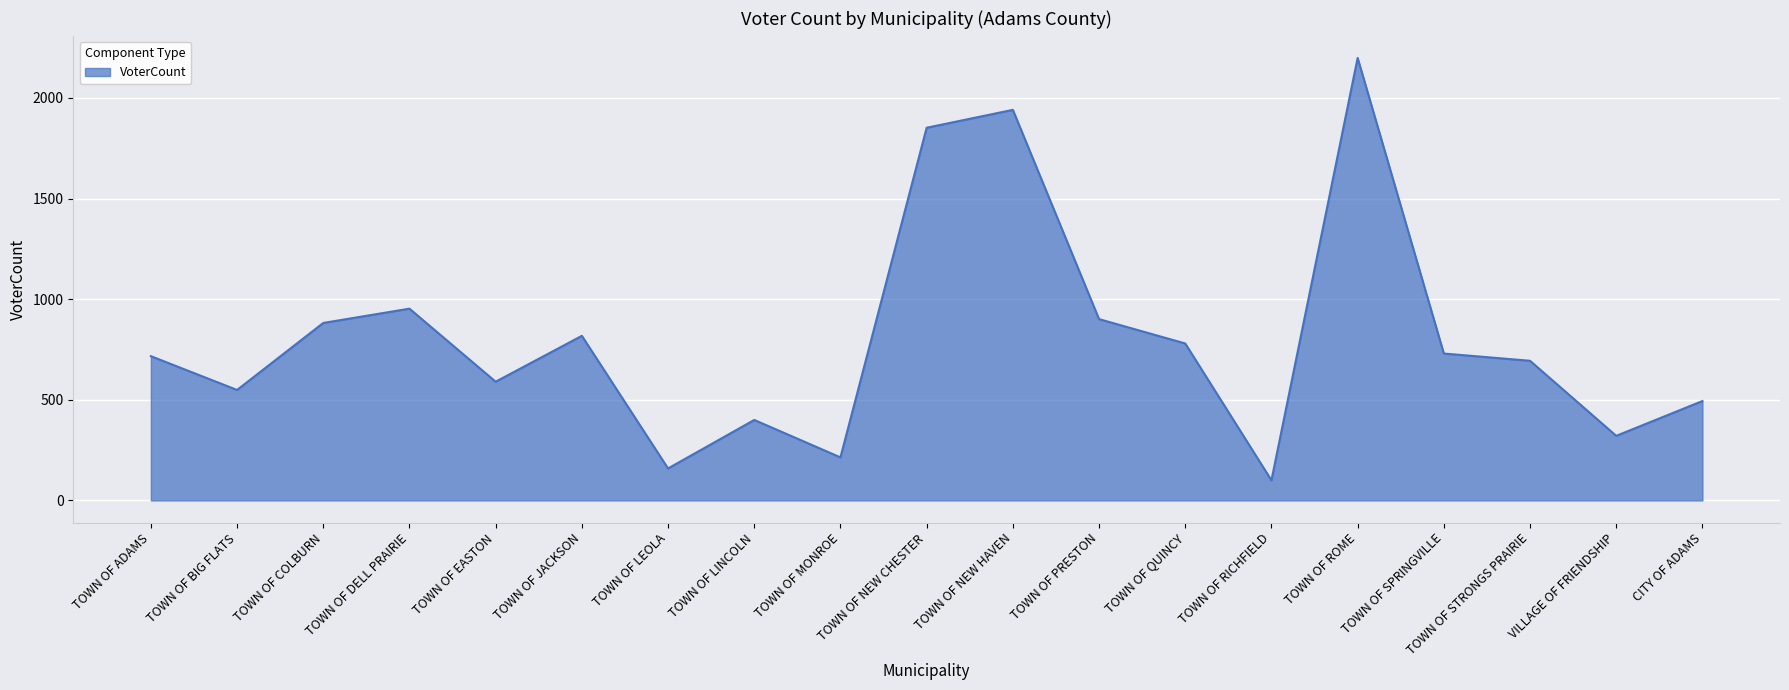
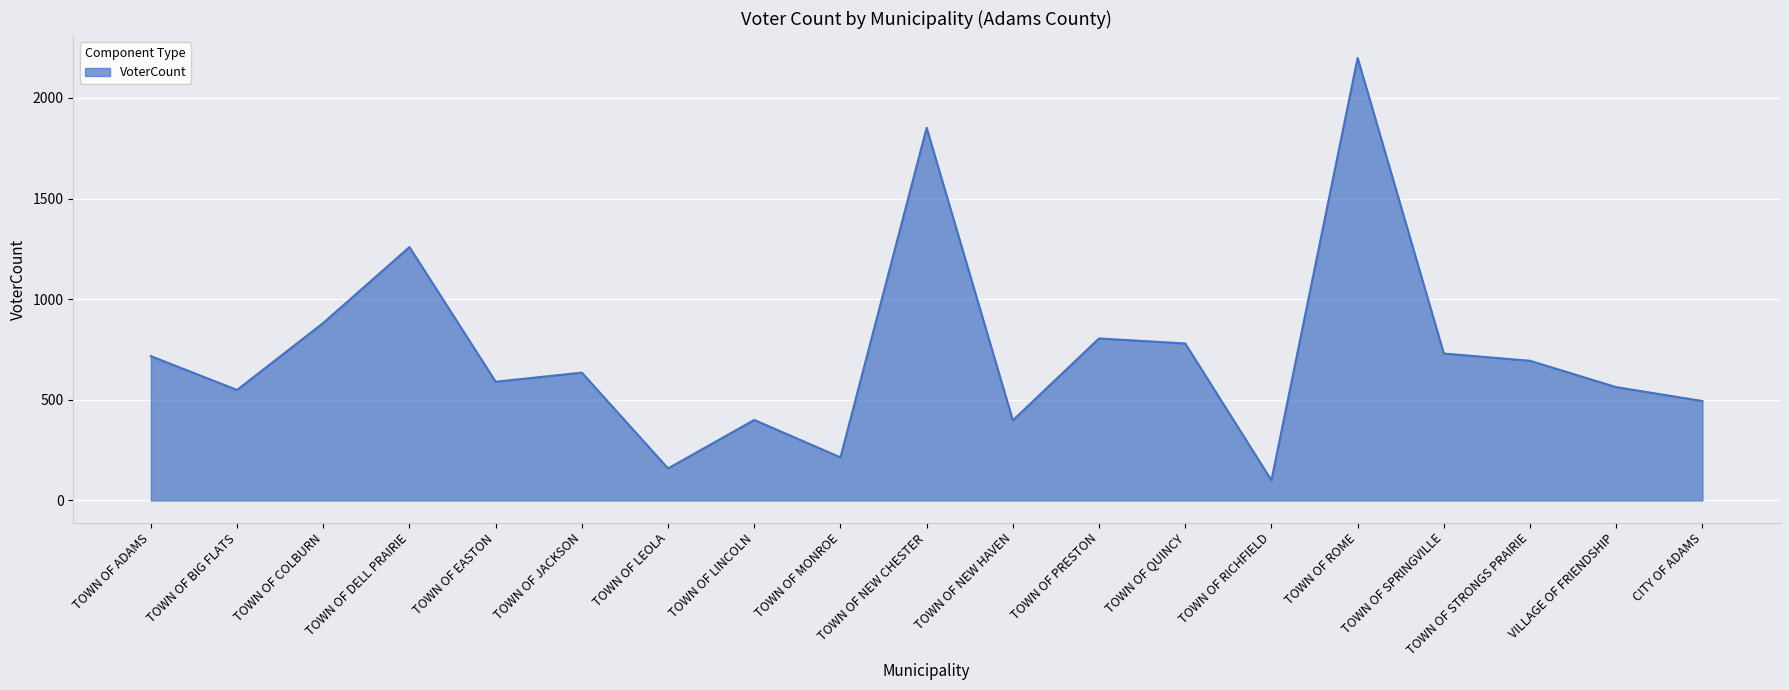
  {
    "TOWN OF ADAMS": 720,
    "TOWN OF BIG FLATS": 550,
    "TOWN OF COLBURN": 880,
-   "TOWN OF DELL PRAIRIE": 950,
+   "TOWN OF DELL PRAIRIE": 1260,
    "TOWN OF EASTON": 590,
-   "TOWN OF JACKSON": 820,
+   "TOWN OF JACKSON": 640,
    "TOWN OF LEOLA": 160,
    "TOWN OF LINCOLN": 400,
    "TOWN OF MONROE": 210,
    "TOWN OF NEW CHESTER": 1850,
-   "TOWN OF NEW HAVEN": 1940,
-   "TOWN OF PRESTON": 900,
+   "TOWN OF NEW HAVEN": 400,
+   "TOWN OF PRESTON": 810,
    "TOWN OF QUINCY": 780,
    "TOWN OF RICHFIELD": 100,
    "TOWN OF ROME": 2200,
    "TOWN OF SPRINGVILLE": 730,
    "TOWN OF STRONGS PRAIRIE": 690,
-   "VILLAGE OF FRIENDSHIP": 320,
+   "VILLAGE OF FRIENDSHIP": 560,
    "CITY OF ADAMS": 490
  }
